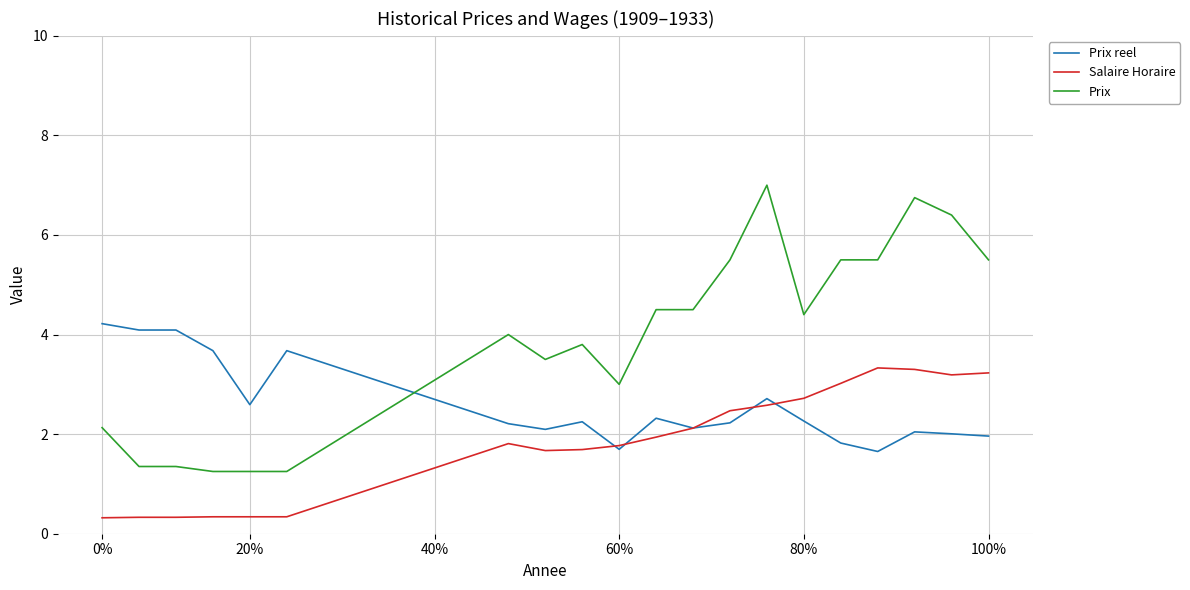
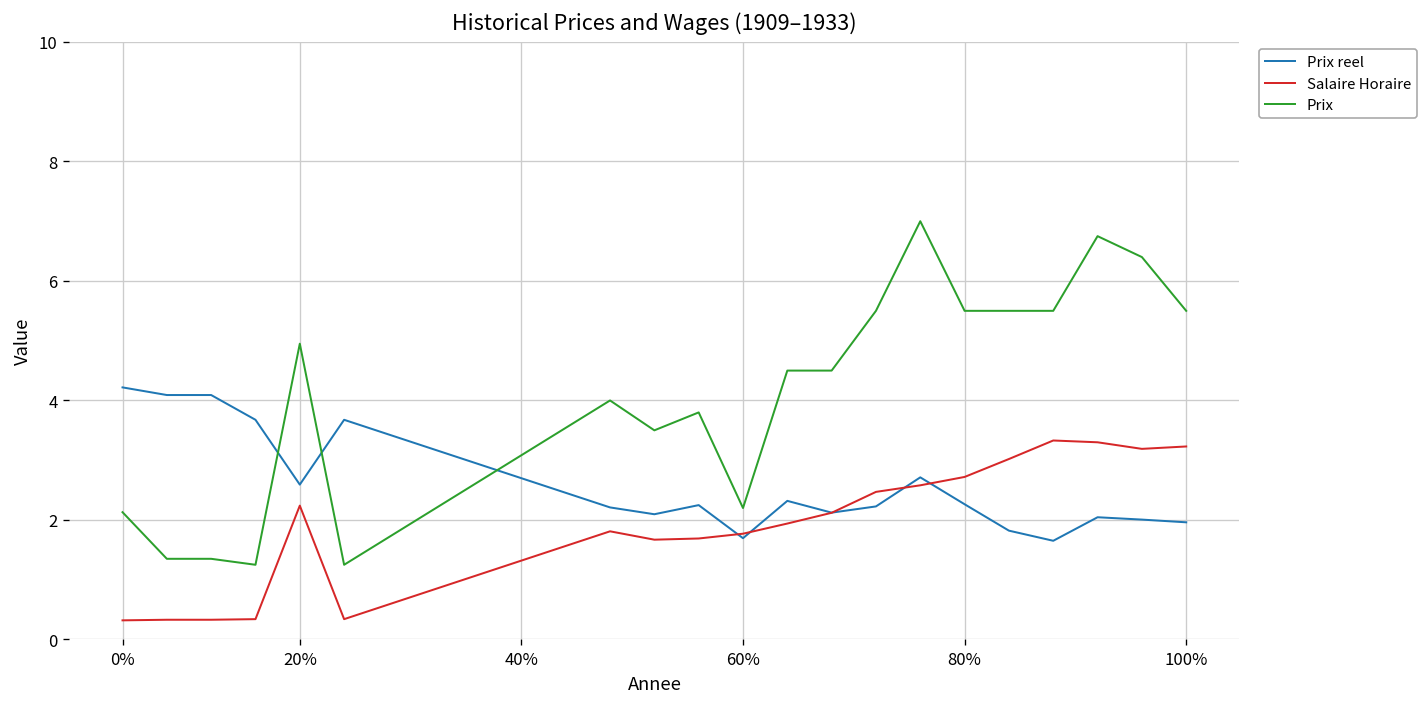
  {
    "Prix reel": {
      "0%": 4.2,
      "20%": 2.6,
      "60%": 1.7,
      "80%": 2.3,
      "100%": 2.0
    },
    "Salaire Horaire": {
      "0%": 0.3,
-     "20%": 0.3,
+     "20%": 2.2,
      "60%": 1.8,
      "80%": 2.7,
      "100%": 3.2
    },
    "Prix": {
      "0%": 2.1,
-     "20%": 1.3,
-     "60%": 3.0,
-     "80%": 4.4,
+     "20%": 5.0,
+     "60%": 2.2,
+     "80%": 5.5,
      "100%": 5.5
    }
  }
